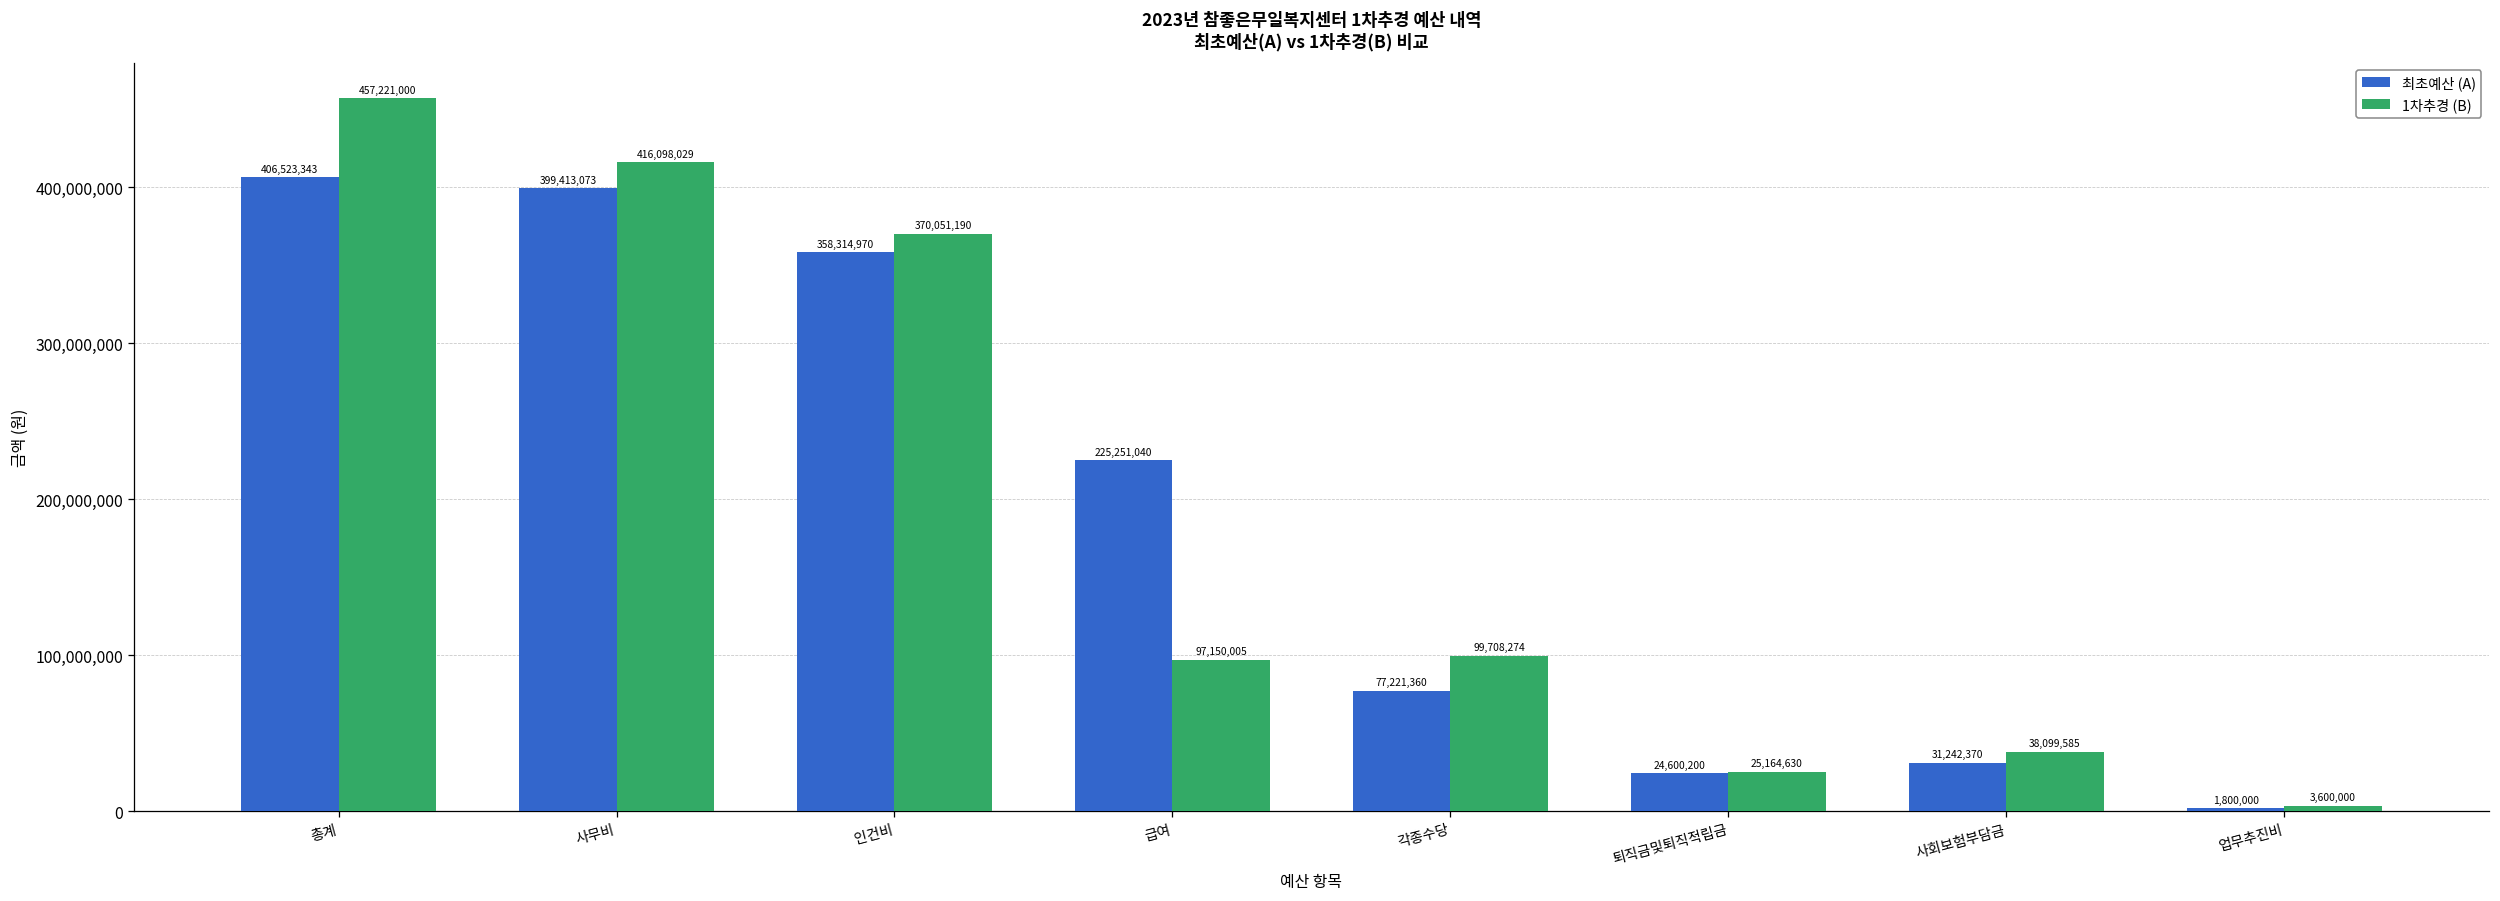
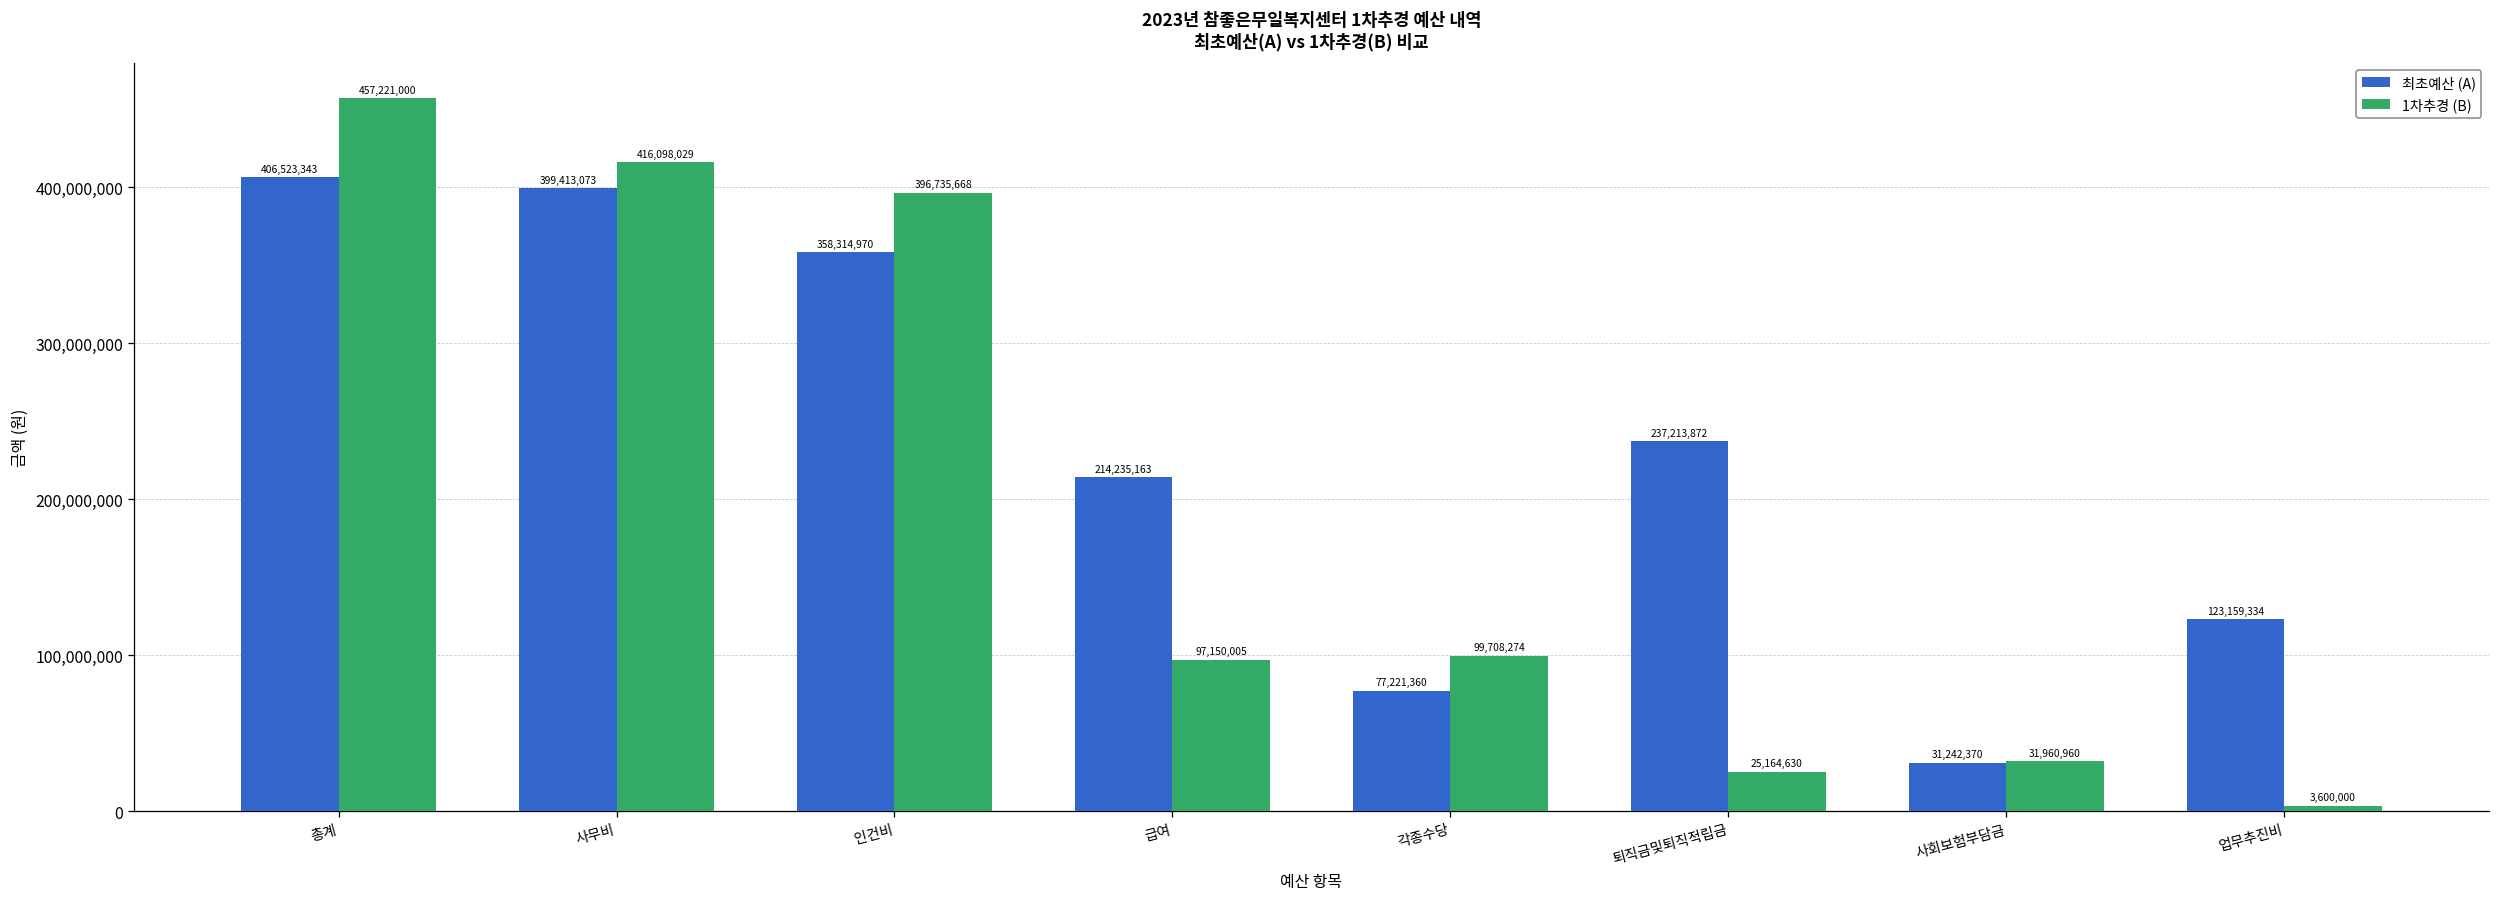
  {
    "최초예산 (A)": {
      "총계": "406,523,343",
      "사무비": "399,413,073",
      "인건비": "358,314,970",
-     "급여": "225,251,040",
+     "급여": "214,235,163",
      "각종수당": "77,221,360",
-     "퇴직금및퇴직적립금": "24,600,200",
+     "퇴직금및퇴직적립금": "237,213,872",
      "사회보험부담금": "31,242,370",
-     "업무추진비": "1,800,000"
+     "업무추진비": "123,159,334"
    },
    "1차추경 (B)": {
      "총계": "457,221,000",
      "사무비": "416,098,029",
-     "인건비": "370,051,190",
+     "인건비": "396,735,668",
      "급여": "97,150,005",
      "각종수당": "99,708,274",
      "퇴직금및퇴직적립금": "25,164,630",
-     "사회보험부담금": "38,099,585",
+     "사회보험부담금": "31,960,960",
      "업무추진비": "3,600,000"
    }
  }
